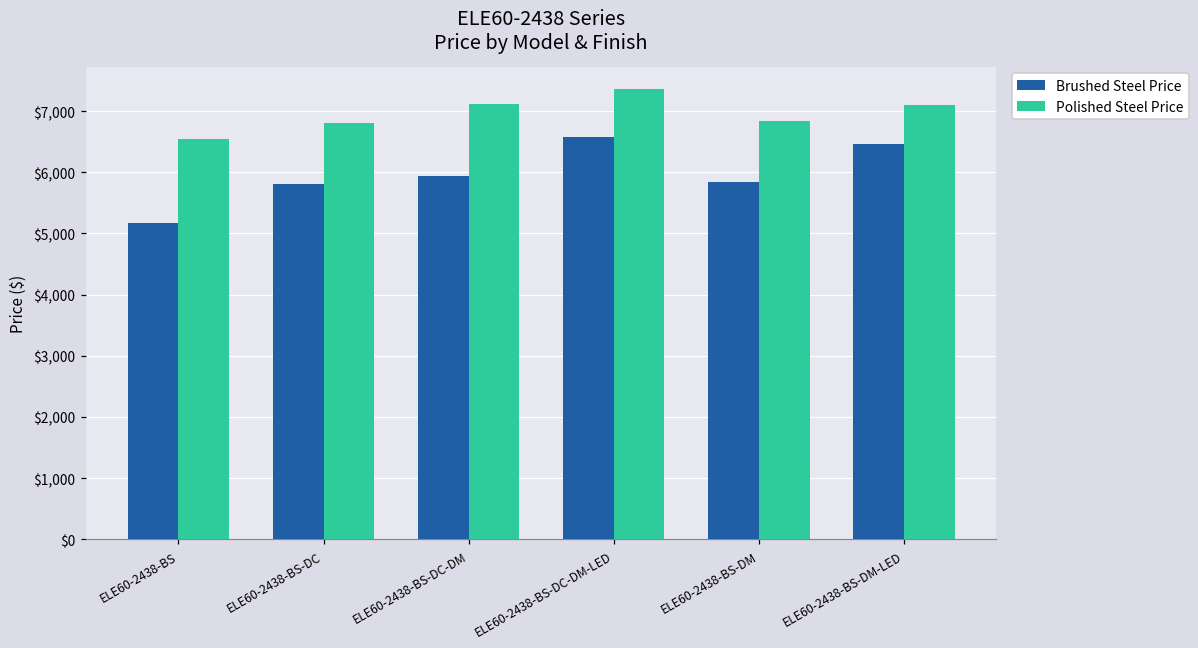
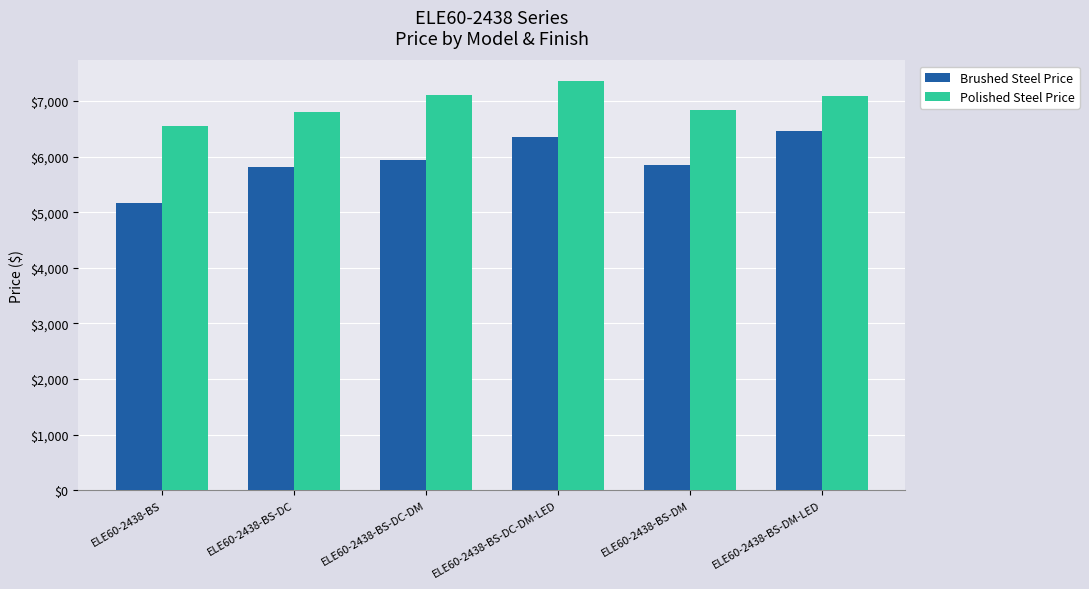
  {
    "Brushed Steel Price": {
      "ELE60-2438-BS": "$5,200",
      "ELE60-2438-BS-DC": "$5,800",
      "ELE60-2438-BS-DC-DM": "$5,900",
-     "ELE60-2438-BS-DC-DM-LED": "$6,600",
+     "ELE60-2438-BS-DC-DM-LED": "$6,400",
      "ELE60-2438-BS-DM": "$5,800",
      "ELE60-2438-BS-DM-LED": "$6,500"
    },
    "Polished Steel Price": {
      "ELE60-2438-BS": "$6,500",
      "ELE60-2438-BS-DC": "$6,800",
      "ELE60-2438-BS-DC-DM": "$7,100",
      "ELE60-2438-BS-DC-DM-LED": "$7,400",
      "ELE60-2438-BS-DM": "$6,800",
      "ELE60-2438-BS-DM-LED": "$7,100"
    }
  }
